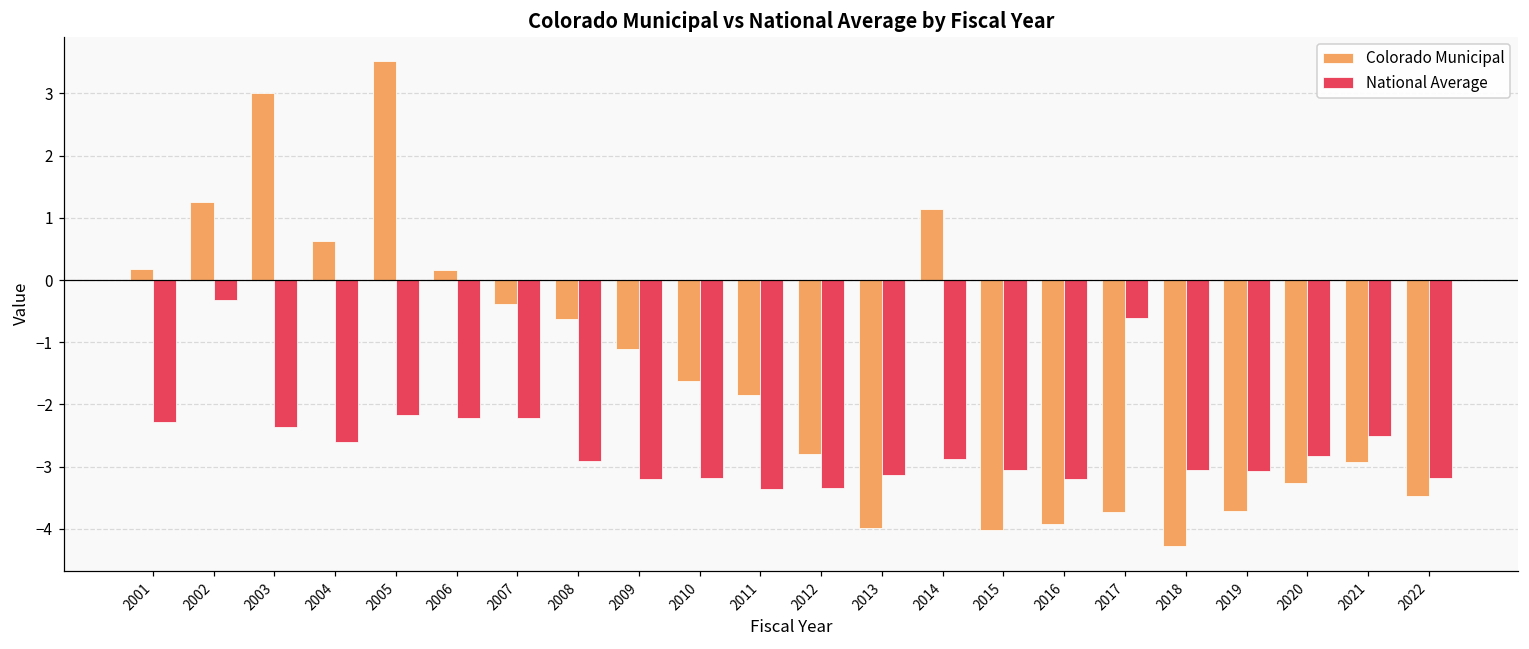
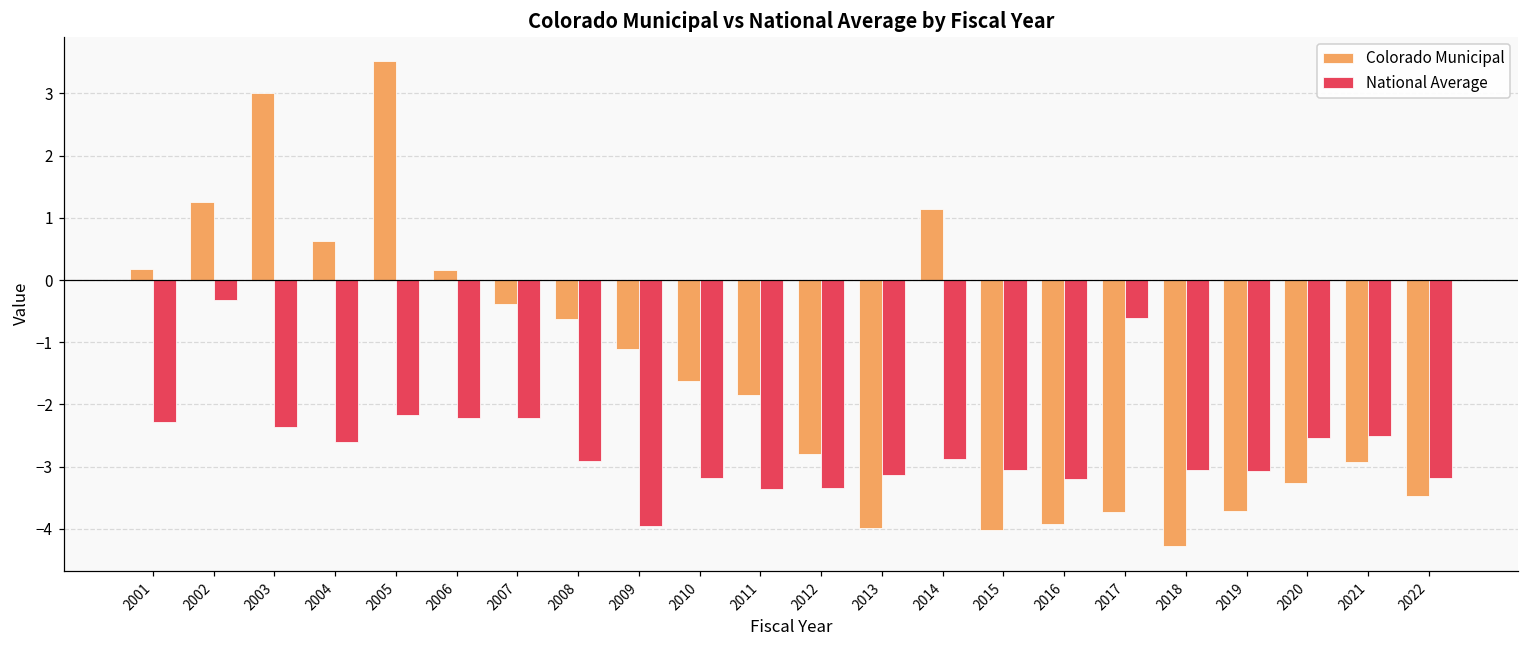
  {
    "Colorado Municipal": {
      "2001": 0.2,
      "2002": 1.2,
      "2003": 3.0,
      "2004": 0.6,
      "2005": 3.5,
      "2006": 0.2,
      "2007": -0.4,
      "2008": -0.6,
      "2009": -1.1,
      "2010": -1.6,
      "2011": -1.8,
      "2012": -2.8,
      "2013": -4.0,
      "2014": 1.1,
      "2015": -4.0,
      "2016": -3.9,
      "2017": -3.7,
      "2018": -4.3,
      "2019": -3.7,
      "2020": -3.3,
      "2021": -2.9,
      "2022": -3.5
    },
    "National Average": {
      "2001": -2.3,
      "2002": -0.3,
      "2003": -2.4,
      "2004": -2.6,
      "2005": -2.2,
      "2006": -2.2,
      "2007": -2.2,
      "2008": -2.9,
-     "2009": -3.2,
+     "2009": -3.9,
      "2010": -3.2,
      "2011": -3.4,
      "2012": -3.3,
      "2013": -3.1,
      "2014": -2.9,
      "2015": -3.1,
      "2016": -3.2,
      "2017": -0.6,
      "2018": -3.1,
      "2019": -3.1,
-     "2020": -2.8,
+     "2020": -2.5,
      "2021": -2.5,
      "2022": -3.2
    }
  }
